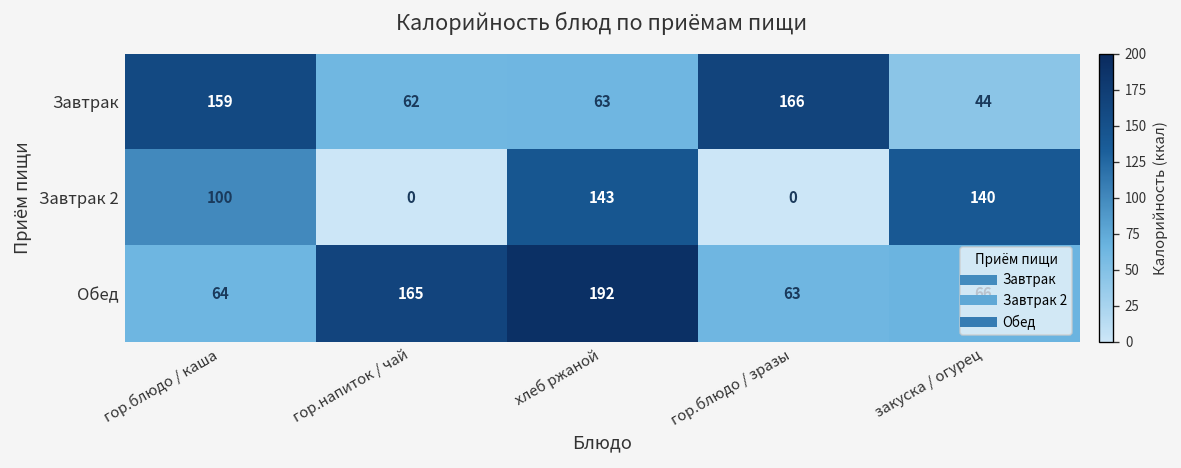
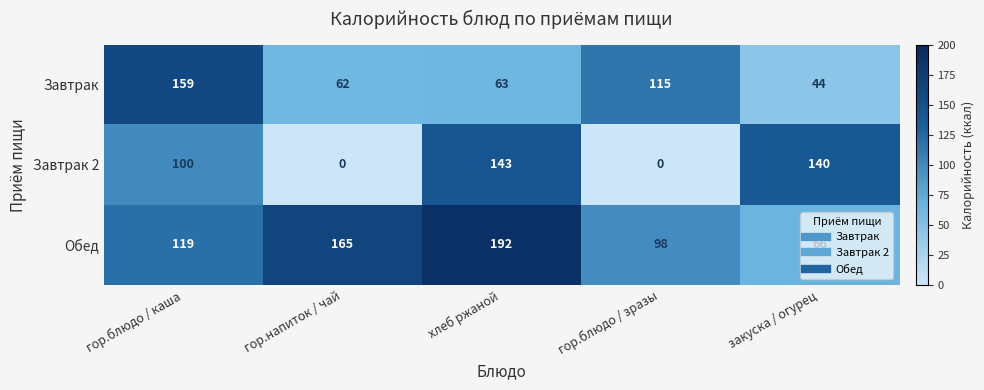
  {
    "Завтрак": {
      "гор.блюдо / каша": 159,
      "гор.напиток / чай": 62,
      "хлеб ржаной": 63,
-     "гор.блюдо / зразы": 166,
+     "гор.блюдо / зразы": 115,
      "закуска / огурец": 44
    },
    "Завтрак 2": {
      "гор.блюдо / каша": 100,
      "гор.напиток / чай": 0,
      "хлеб ржаной": 143,
      "гор.блюдо / зразы": 0,
      "закуска / огурец": 140
    },
    "Обед": {
-     "гор.блюдо / каша": 64,
+     "гор.блюдо / каша": 119,
      "гор.напиток / чай": 165,
      "хлеб ржаной": 192,
-     "гор.блюдо / зразы": 63
+     "гор.блюдо / зразы": 98
    }
  }
